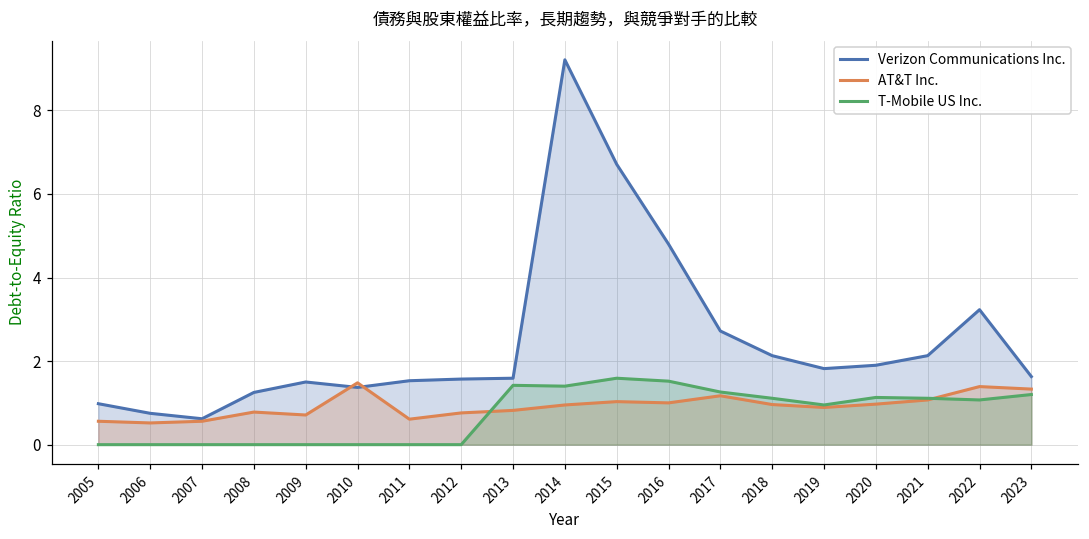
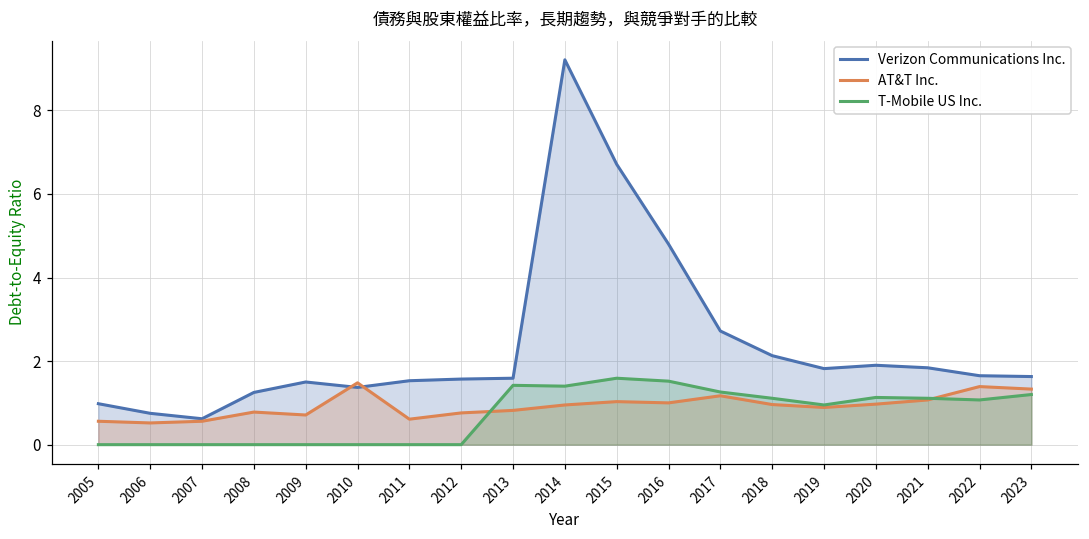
  {
    "Verizon Communications Inc.": {
      "2005": 1.0,
      "2006": 0.8,
      "2008": 1.3,
      "2009": 1.5,
      "2010": 1.4,
      "2011": 1.5,
      "2012": 1.6,
      "2013": 1.6,
      "2014": 9.2,
      "2015": 6.7,
      "2016": 4.8,
      "2017": 2.7,
      "2018": 2.1,
      "2019": 1.8,
      "2020": 1.9,
-     "2021": 2.1,
-     "2022": 3.2,
+     "2021": 1.8,
+     "2022": 1.7,
      "2023": 1.6
    },
    "AT&T Inc.": {
      "2005": 0.6,
      "2006": 0.5,
      "2008": 0.8,
      "2009": 0.7,
      "2010": 1.5,
      "2011": 0.6,
      "2012": 0.8,
      "2013": 0.8,
      "2014": 1.0,
      "2015": 1.0,
      "2016": 1.0,
      "2017": 1.2,
      "2018": 1.0,
      "2020": 1.0,
      "2022": 1.4,
      "2023": 1.3
    },
    "T-Mobile US Inc.": {
      "2005": 0.0,
      "2006": 0.0,
      "2007": 0.0,
      "2008": 0.0,
      "2009": 0.0,
      "2010": 0.0,
      "2011": 0.0,
      "2012": 0.0,
      "2013": 1.4,
      "2014": 1.4,
      "2015": 1.6,
      "2016": 1.5,
      "2017": 1.3,
      "2018": 1.1,
      "2020": 1.1,
      "2022": 1.1,
      "2023": 1.2
    }
  }
